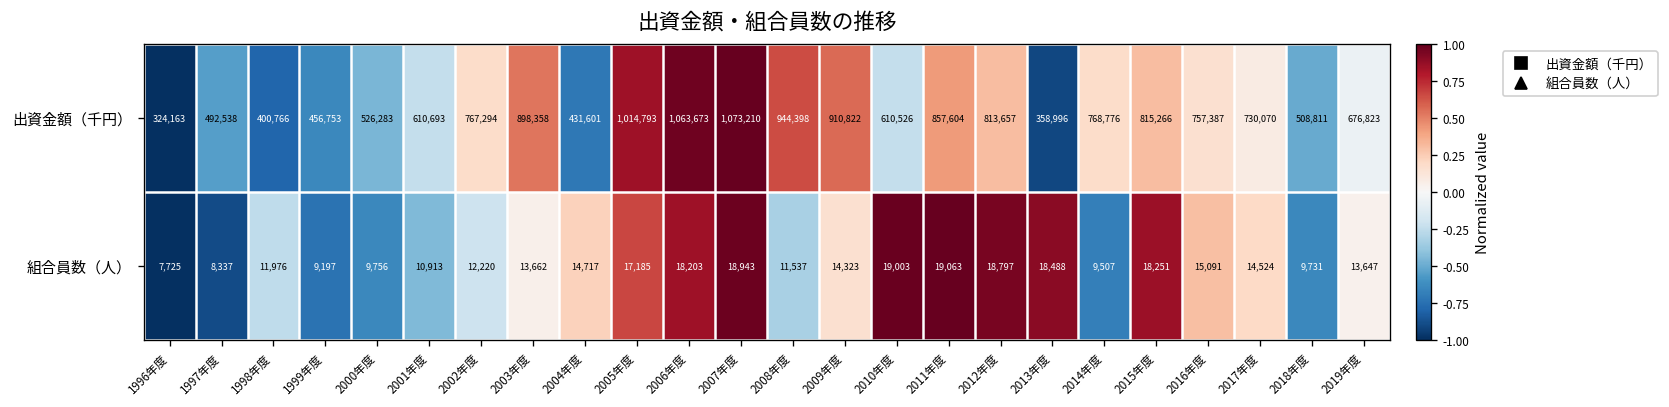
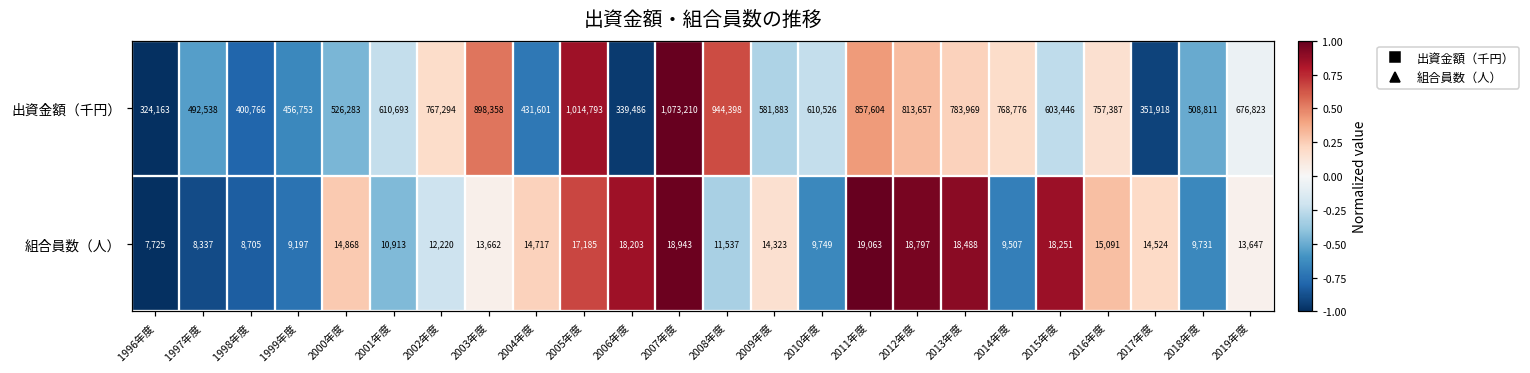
  {
    "出資金額（千円）": {
      "1996年度": "324,163",
      "1997年度": "492,538",
      "1998年度": "400,766",
      "1999年度": "456,753",
      "2000年度": "526,283",
      "2001年度": "610,693",
      "2002年度": "767,294",
      "2003年度": "898,358",
      "2004年度": "431,601",
      "2005年度": "1,014,793",
-     "2006年度": "1,063,673",
+     "2006年度": "339,486",
      "2007年度": "1,073,210",
      "2008年度": "944,398",
-     "2009年度": "910,822",
+     "2009年度": "581,883",
      "2010年度": "610,526",
      "2011年度": "857,604",
      "2012年度": "813,657",
-     "2013年度": "358,996",
+     "2013年度": "783,969",
      "2014年度": "768,776",
-     "2015年度": "815,266",
+     "2015年度": "603,446",
      "2016年度": "757,387",
-     "2017年度": "730,070",
+     "2017年度": "351,918",
      "2018年度": "508,811",
      "2019年度": "676,823"
    },
    "組合員数（人）": {
      "1996年度": "7,725",
      "1997年度": "8,337",
-     "1998年度": "11,976",
+     "1998年度": "8,705",
      "1999年度": "9,197",
-     "2000年度": "9,756",
+     "2000年度": "14,868",
      "2001年度": "10,913",
      "2002年度": "12,220",
      "2003年度": "13,662",
      "2004年度": "14,717",
      "2005年度": "17,185",
      "2006年度": "18,203",
      "2007年度": "18,943",
      "2008年度": "11,537",
      "2009年度": "14,323",
-     "2010年度": "19,003",
+     "2010年度": "9,749",
      "2011年度": "19,063",
      "2012年度": "18,797",
      "2013年度": "18,488",
      "2014年度": "9,507",
      "2015年度": "18,251",
      "2016年度": "15,091",
      "2017年度": "14,524",
      "2018年度": "9,731",
      "2019年度": "13,647"
    }
  }
